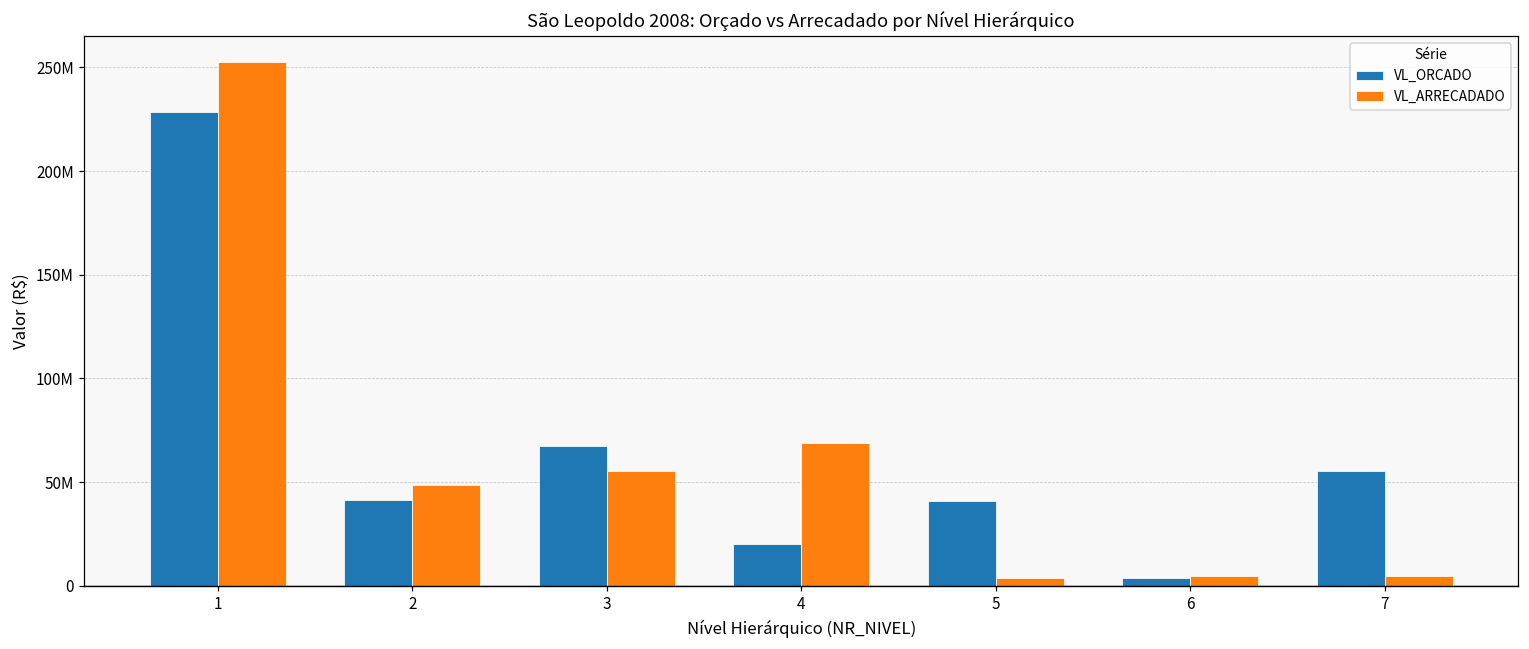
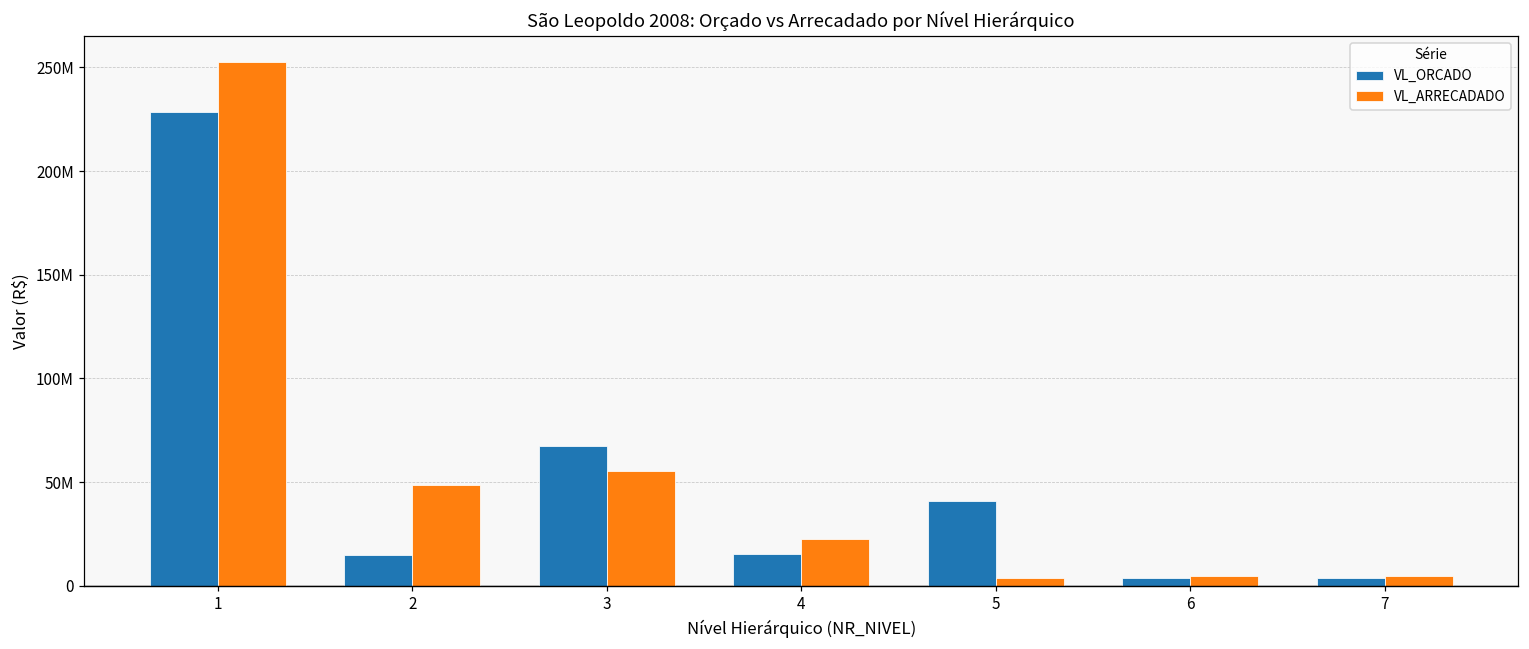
  {
    "VL_ORCADO": {
      "1": 229000000,
-     "2": 42000000,
+     "2": 15000000,
      "3": 67000000,
-     "4": 20000000,
+     "4": 15000000,
      "5": 41000000,
      "6": 4000000,
-     "7": 55000000
+     "7": 4000000
    },
    "VL_ARRECADADO": {
      "1": 253000000,
      "2": 48000000,
      "3": 55000000,
-     "4": 69000000,
+     "4": 23000000,
      "5": 4000000,
      "6": 5000000,
      "7": 5000000
    }
  }
